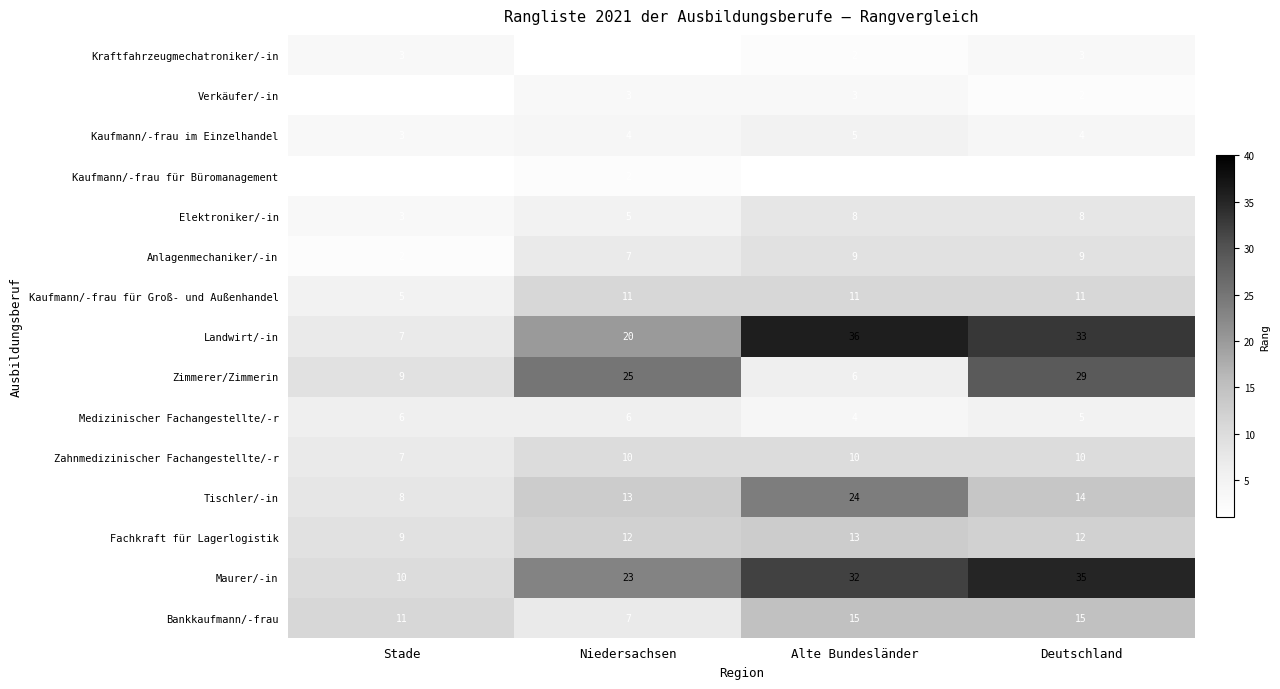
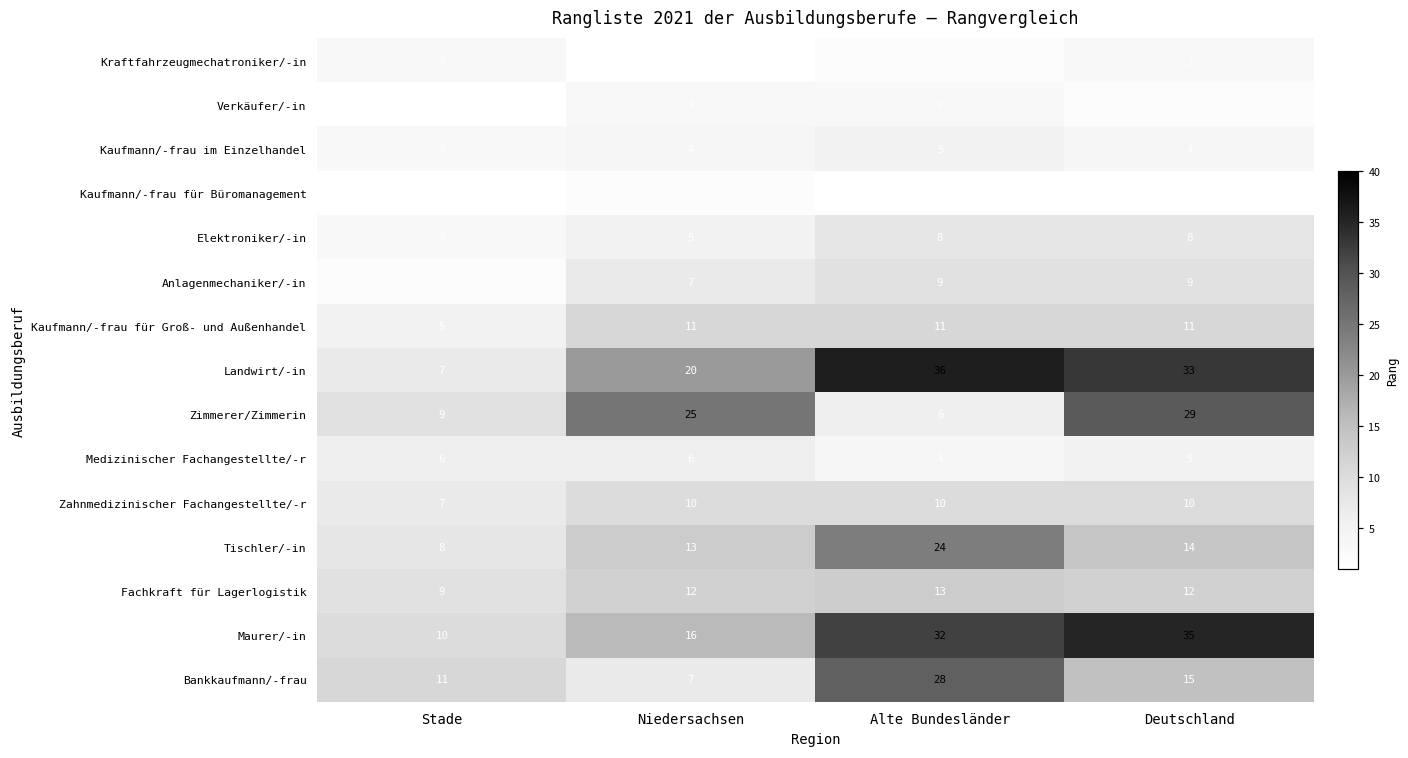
  {
    "Landwirt/-in": {
      "Niedersachsen": 20,
      "Deutschland": 33
    },
    "Zimmerer/Zimmerin": {
      "Niedersachsen": 25,
      "Deutschland": 29
    },
    "Tischler/-in": {
      "Niedersachsen": 13,
      "Alte Bundesländer": 24,
      "Deutschland": 14
    },
    "Fachkraft für Lagerlogistik": {
      "Alte Bundesländer": 13
    },
    "Maurer/-in": {
-     "Niedersachsen": 23,
+     "Niedersachsen": 16,
      "Alte Bundesländer": 32
    },
    "Bankkaufmann/-frau": {
-     "Alte Bundesländer": 15,
+     "Alte Bundesländer": 28,
      "Deutschland": 15
    }
  }
